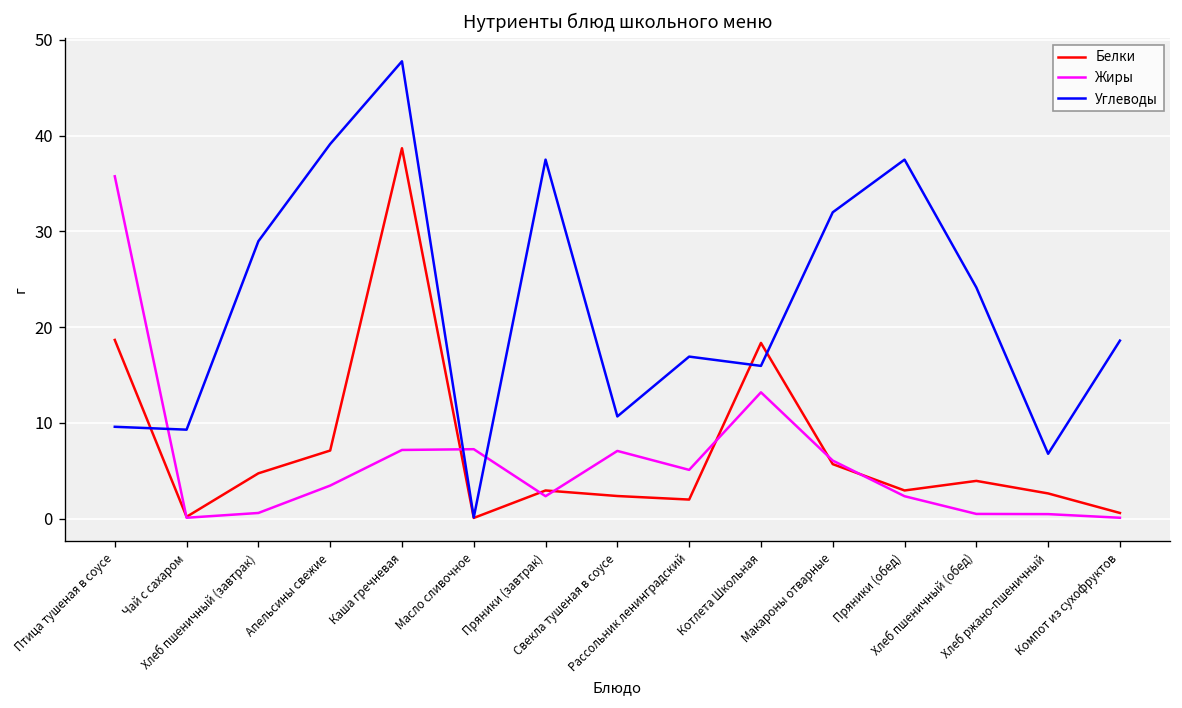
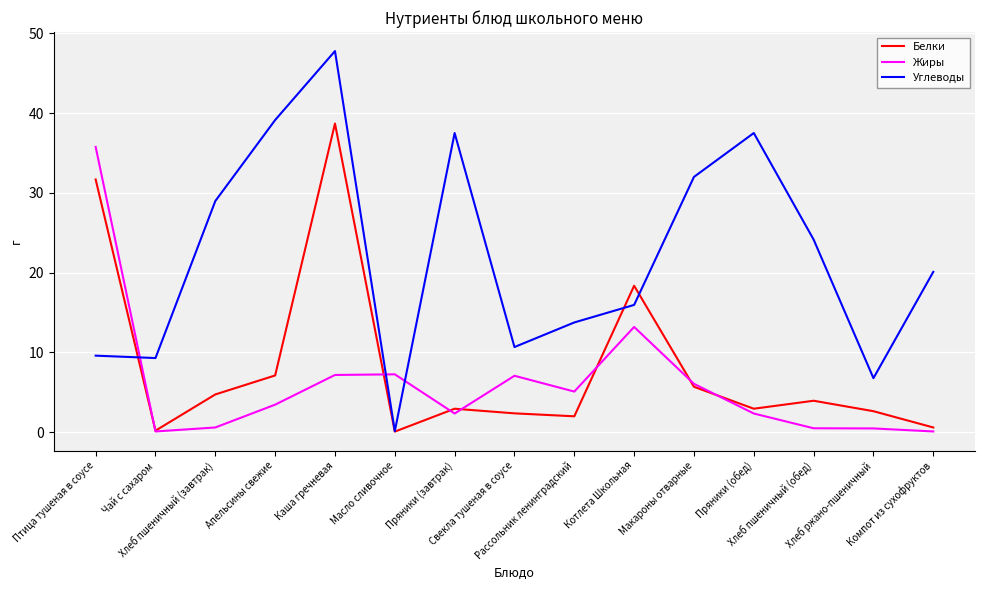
  {
    "Белки": {
-     "Птица тушеная в соусе": 19,
+     "Птица тушеная в соусе": 32,
      "Хлеб пшеничный (завтрак)": 5,
      "Апельсины свежие": 7,
      "Каша гречневая": 39,
      "Пряники (завтрак)": 3,
      "Свекла тушеная в соусе": 2,
      "Рассольник ленинградский": 2,
      "Котлета Школьная": 18,
      "Макароны отварные": 6,
      "Пряники (обед)": 3,
      "Хлеб пшеничный (обед)": 4,
      "Хлеб ржано-пшеничный": 3,
      "Компот из сухофруктов": 1
    },
    "Жиры": {
      "Птица тушеная в соусе": 36,
      "Хлеб пшеничный (завтрак)": 1,
      "Апельсины свежие": 3,
      "Каша гречневая": 7,
      "Масло сливочное": 7,
      "Пряники (завтрак)": 2,
      "Свекла тушеная в соусе": 7,
      "Рассольник ленинградский": 5,
      "Котлета Школьная": 13,
      "Макароны отварные": 6,
      "Пряники (обед)": 2,
      "Хлеб пшеничный (обед)": 1,
      "Хлеб ржано-пшеничный": 0,
      "Компот из сухофруктов": 0
    },
    "Углеводы": {
      "Птица тушеная в соусе": 10,
      "Чай с сахаром": 9,
      "Хлеб пшеничный (завтрак)": 29,
      "Апельсины свежие": 39,
      "Каша гречневая": 48,
      "Пряники (завтрак)": 38,
      "Свекла тушеная в соусе": 11,
-     "Рассольник ленинградский": 17,
+     "Рассольник ленинградский": 14,
      "Котлета Школьная": 16,
      "Макароны отварные": 32,
      "Пряники (обед)": 38,
      "Хлеб пшеничный (обед)": 24,
      "Хлеб ржано-пшеничный": 7,
-     "Компот из сухофруктов": 19
+     "Компот из сухофруктов": 20
    }
  }
